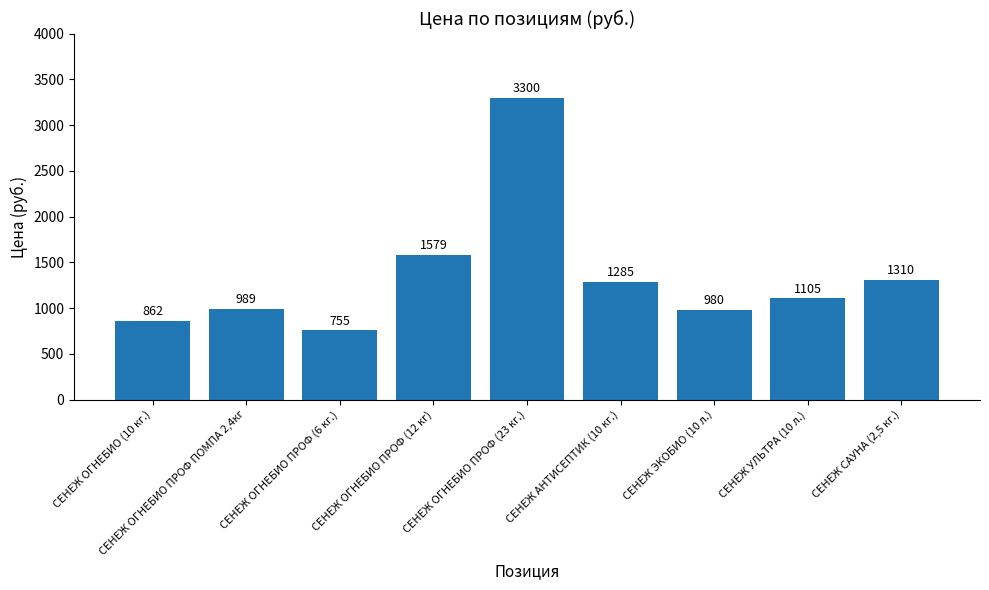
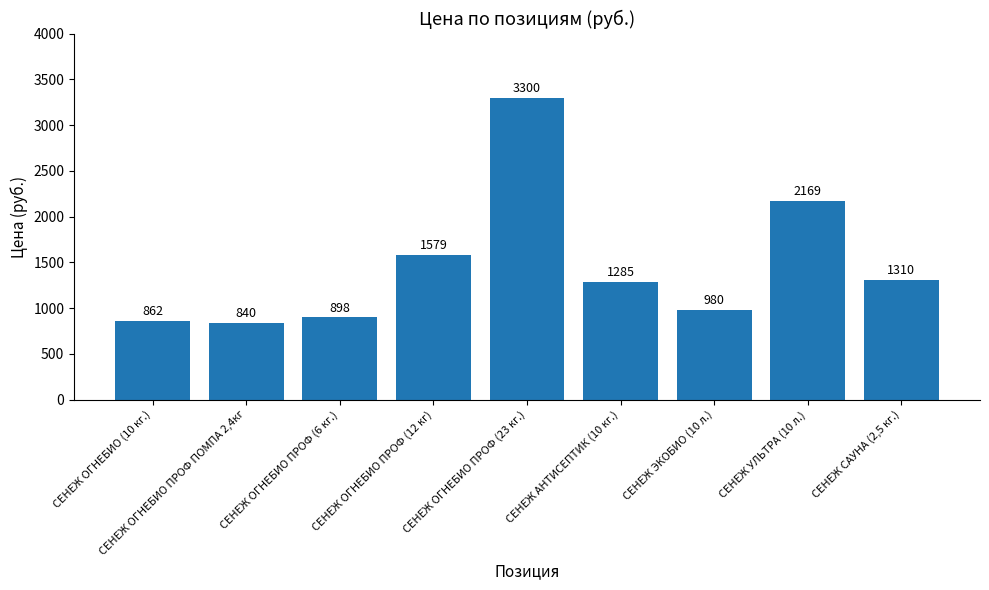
  {
    "СЕНЕЖ ОГНЕБИО (10 кг.)": 862,
-   "СЕНЕЖ ОГНЕБИО ПРОФ ПОМПА 2,4кг": 989,
-   "СЕНЕЖ ОГНЕБИО ПРОФ (6 кг.)": 755,
+   "СЕНЕЖ ОГНЕБИО ПРОФ ПОМПА 2,4кг": 840,
+   "СЕНЕЖ ОГНЕБИО ПРОФ (6 кг.)": 898,
    "СЕНЕЖ ОГНЕБИО ПРОФ (12 кг)": 1579,
    "СЕНЕЖ ОГНЕБИО ПРОФ (23 кг.)": 3300,
    "СЕНЕЖ АНТИСЕПТИК (10 кг.)": 1285,
    "СЕНЕЖ ЭКОБИО (10 л.)": 980,
-   "СЕНЕЖ УЛЬТРА (10 л.)": 1105,
+   "СЕНЕЖ УЛЬТРА (10 л.)": 2169,
    "СЕНЕЖ САУНА (2,5 кг.)": 1310
  }
